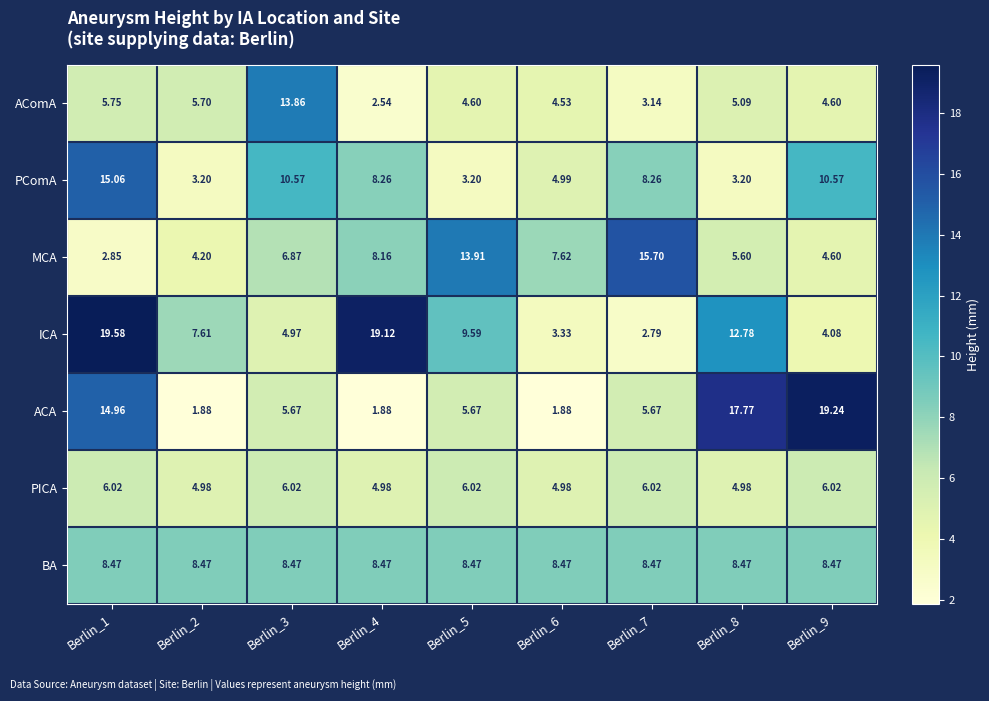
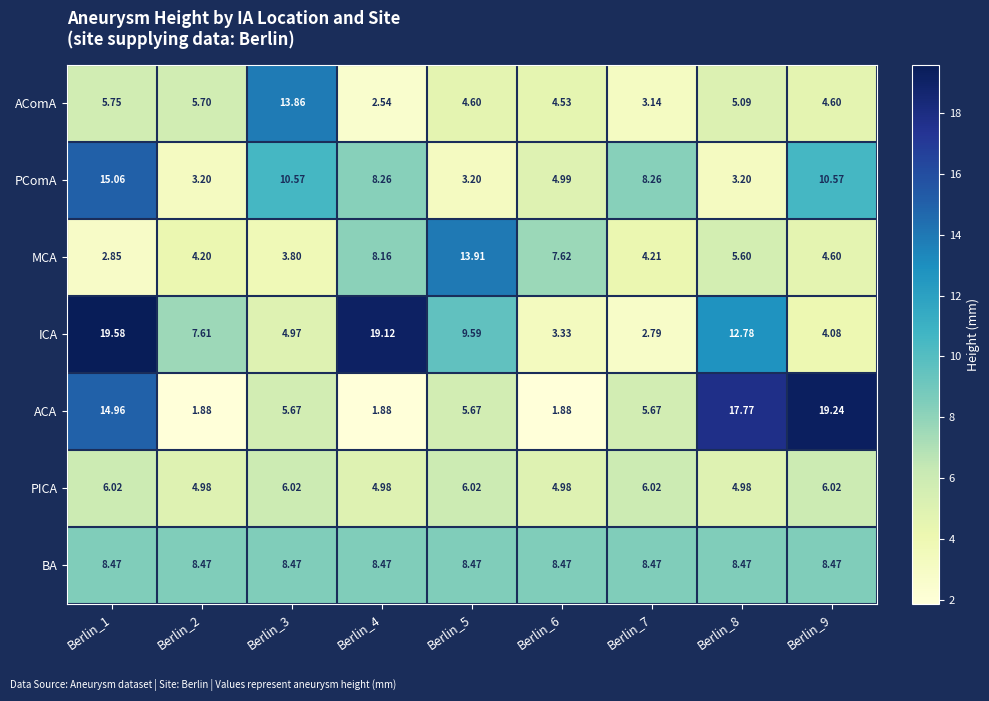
  {
    "AComA": {
      "Berlin_1": 5.75,
      "Berlin_2": 5.70,
      "Berlin_3": 13.86,
      "Berlin_4": 2.54,
      "Berlin_5": 4.60,
      "Berlin_6": 4.53,
      "Berlin_7": 3.14,
      "Berlin_8": 5.09,
      "Berlin_9": 4.60
    },
    "PComA": {
      "Berlin_1": 15.06,
      "Berlin_2": 3.20,
      "Berlin_3": 10.57,
      "Berlin_4": 8.26,
      "Berlin_5": 3.20,
      "Berlin_6": 4.99,
      "Berlin_7": 8.26,
      "Berlin_8": 3.20,
      "Berlin_9": 10.57
    },
    "MCA": {
      "Berlin_1": 2.85,
      "Berlin_2": 4.20,
-     "Berlin_3": 6.87,
+     "Berlin_3": 3.80,
      "Berlin_4": 8.16,
      "Berlin_5": 13.91,
      "Berlin_6": 7.62,
-     "Berlin_7": 15.70,
+     "Berlin_7": 4.21,
      "Berlin_8": 5.60,
      "Berlin_9": 4.60
    },
    "ICA": {
      "Berlin_1": 19.58,
      "Berlin_2": 7.61,
      "Berlin_3": 4.97,
      "Berlin_4": 19.12,
      "Berlin_5": 9.59,
      "Berlin_6": 3.33,
      "Berlin_7": 2.79,
      "Berlin_8": 12.78,
      "Berlin_9": 4.08
    },
    "ACA": {
      "Berlin_1": 14.96,
      "Berlin_2": 1.88,
      "Berlin_3": 5.67,
      "Berlin_4": 1.88,
      "Berlin_5": 5.67,
      "Berlin_6": 1.88,
      "Berlin_7": 5.67,
      "Berlin_8": 17.77,
      "Berlin_9": 19.24
    },
    "PICA": {
      "Berlin_1": 6.02,
      "Berlin_2": 4.98,
      "Berlin_3": 6.02,
      "Berlin_4": 4.98,
      "Berlin_5": 6.02,
      "Berlin_6": 4.98,
      "Berlin_7": 6.02,
      "Berlin_8": 4.98,
      "Berlin_9": 6.02
    },
    "BA": {
      "Berlin_1": 8.47,
      "Berlin_2": 8.47,
      "Berlin_3": 8.47,
      "Berlin_4": 8.47,
      "Berlin_5": 8.47,
      "Berlin_6": 8.47,
      "Berlin_7": 8.47,
      "Berlin_8": 8.47,
      "Berlin_9": 8.47
    }
  }
